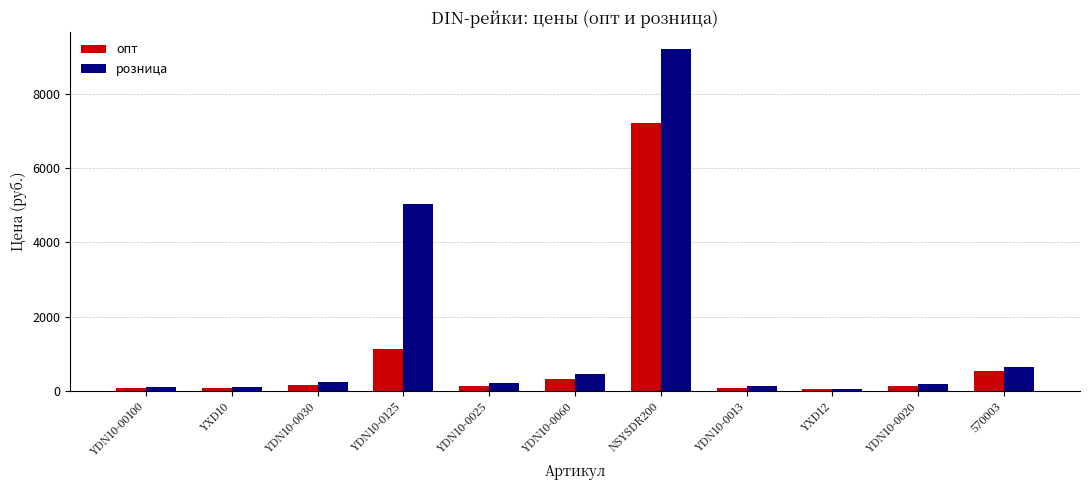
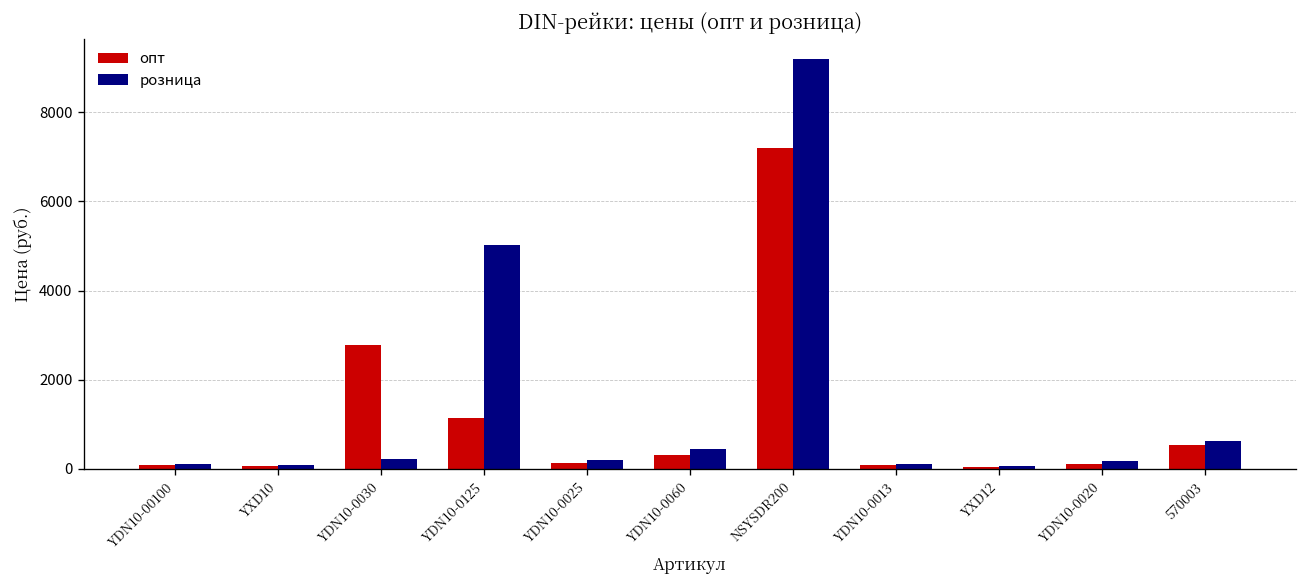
  {
    "опт": {
      "YDN10-00100": 100,
-     "YDN10-0030": 200,
+     "YDN10-0030": 2800,
      "YDN10-0125": 1100,
      "YDN10-0025": 100,
      "YDN10-0060": 300,
      "NSYSDR200": 7200,
      "YDN10-0013": 100,
      "YDN10-0020": 100,
      "570003": 500
    },
    "розница": {
      "YDN10-00100": 100,
      "YXD10": 100,
      "YDN10-0030": 200,
      "YDN10-0125": 5000,
      "YDN10-0025": 200,
      "YDN10-0060": 500,
      "NSYSDR200": 9200,
      "YDN10-0013": 100,
      "YDN10-0020": 200,
      "570003": 600
    }
  }
